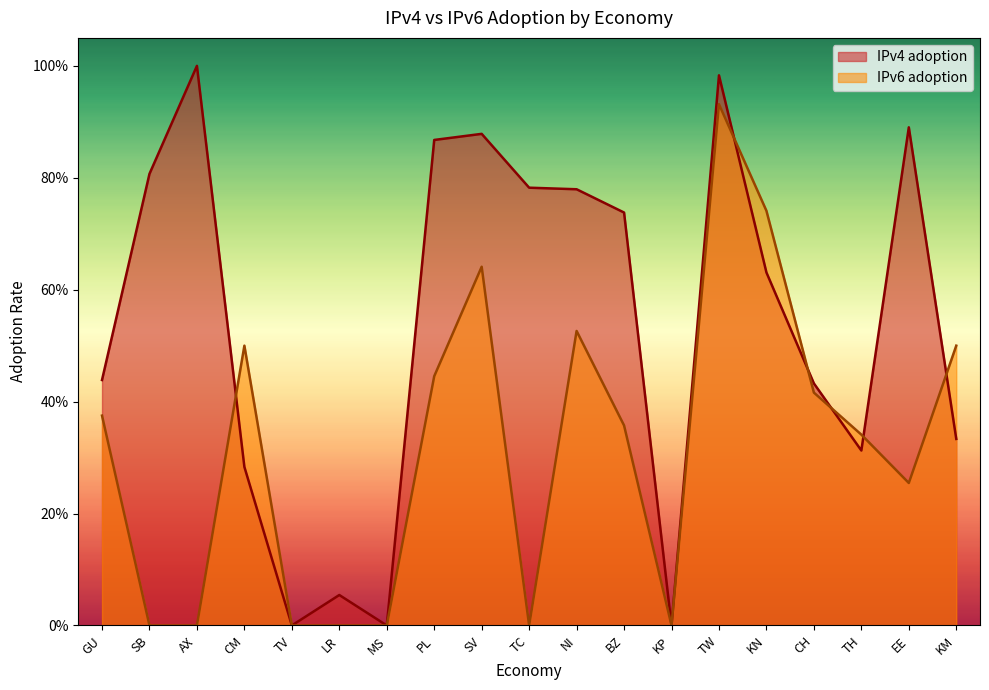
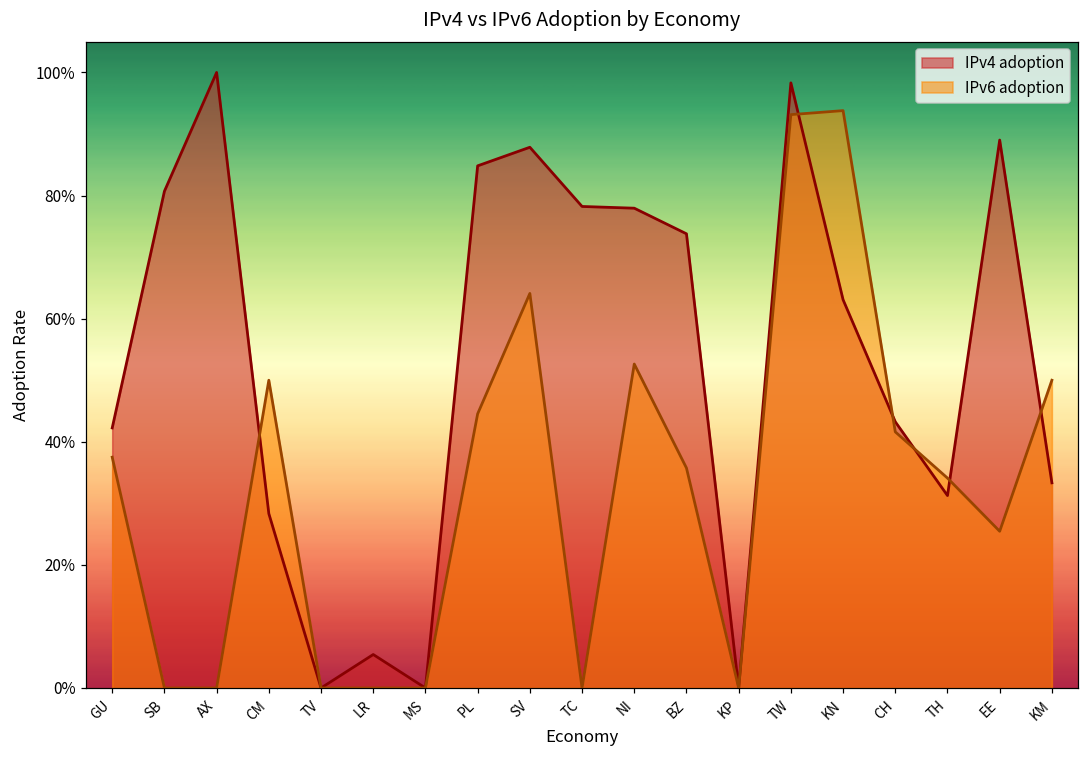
  {
    "IPv4 adoption": {
-     "GU": "44%",
+     "GU": "42%",
      "SB": "81%",
      "AX": "100%",
      "CM": "28%",
      "LR": "5%",
-     "PL": "87%",
+     "PL": "85%",
      "SV": "88%",
      "TC": "78%",
      "NI": "78%",
      "BZ": "74%",
      "TW": "98%",
      "KN": "63%",
      "CH": "43%",
      "TH": "31%",
      "EE": "89%",
      "KM": "33%"
    },
    "IPv6 adoption": {
      "GU": "38%",
      "SB": "0%",
      "AX": "0%",
      "CM": "50%",
      "LR": "0%",
      "PL": "45%",
      "SV": "64%",
      "TC": "0%",
      "NI": "53%",
      "BZ": "36%",
      "TW": "93%",
-     "KN": "74%",
+     "KN": "94%",
      "CH": "42%",
      "TH": "34%",
      "EE": "25%",
      "KM": "50%"
    }
  }
